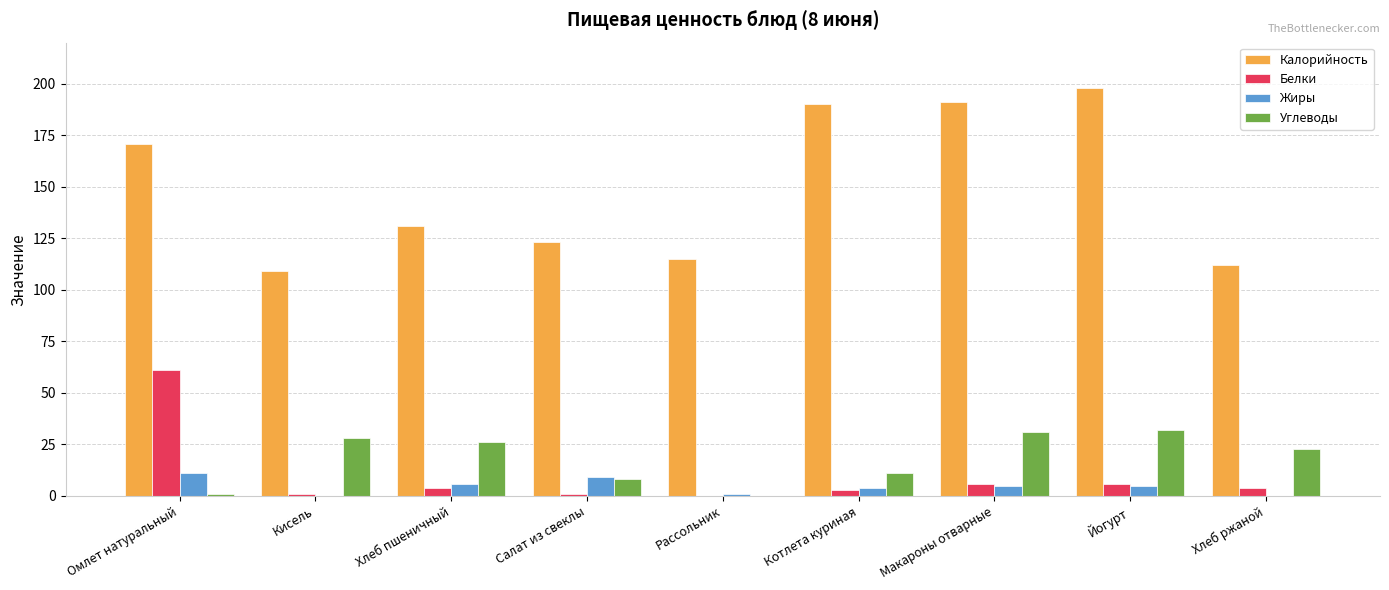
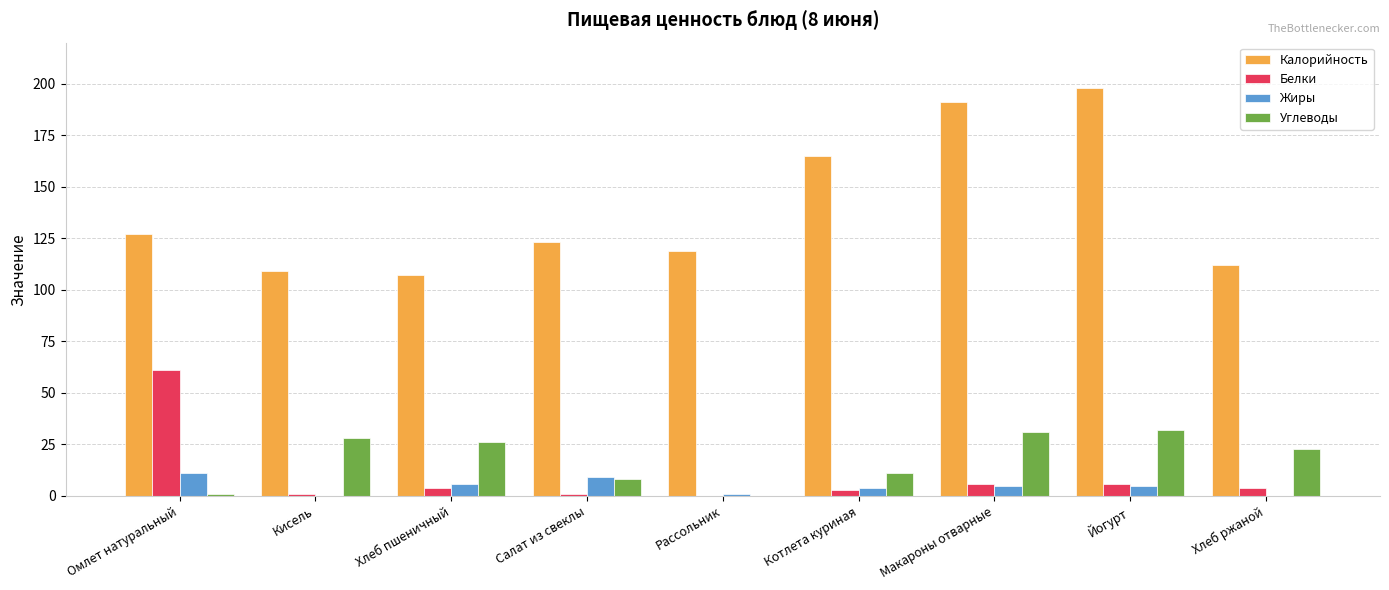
  {
    "Калорийность": {
-     "Омлет натуральный": 171,
+     "Омлет натуральный": 127,
      "Кисель": 109,
-     "Хлеб пшеничный": 131,
+     "Хлеб пшеничный": 107,
      "Салат из свеклы": 123,
-     "Рассольник": 115,
-     "Котлета куриная": 190,
+     "Рассольник": 119,
+     "Котлета куриная": 165,
      "Макароны отварные": 191,
      "Йогурт": 198,
      "Хлеб ржаной": 112
    },
    "Белки": {
      "Омлет натуральный": 61,
      "Хлеб пшеничный": 4,
      "Рассольник": 0,
      "Котлета куриная": 3,
      "Макароны отварные": 6,
      "Йогурт": 6,
      "Хлеб ржаной": 4
    },
    "Жиры": {
      "Омлет натуральный": 11,
      "Кисель": 0,
      "Хлеб пшеничный": 6,
      "Салат из свеклы": 9,
      "Котлета куриная": 4,
      "Макароны отварные": 5,
      "Йогурт": 5,
      "Хлеб ржаной": 0
    },
    "Углеводы": {
      "Кисель": 28,
      "Хлеб пшеничный": 26,
      "Салат из свеклы": 8,
      "Рассольник": 0,
      "Котлета куриная": 11,
      "Макароны отварные": 31,
      "Йогурт": 32,
      "Хлеб ржаной": 23
    }
  }
